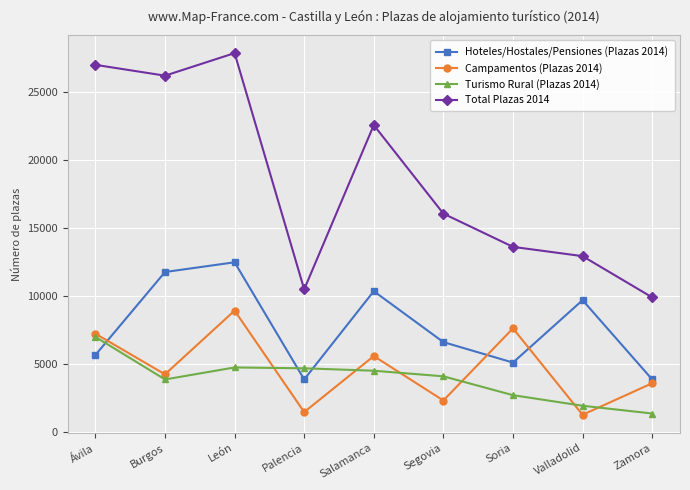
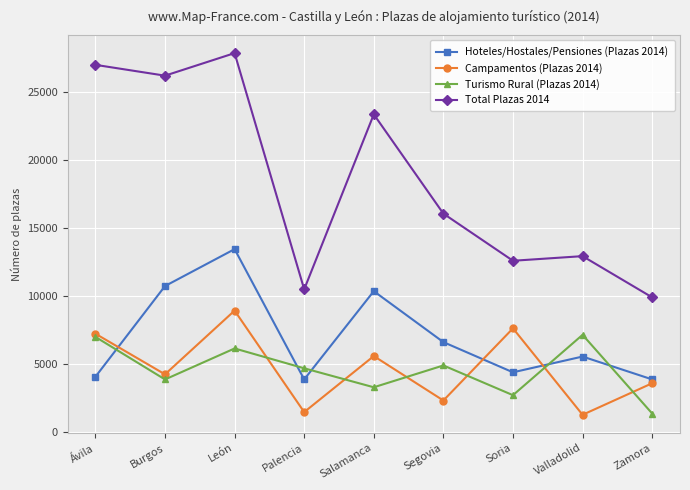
  {
    "Hoteles/Hostales/Pensiones (Plazas 2014)": {
-     "Ávila": 5700,
-     "Burgos": 11800,
-     "León": 12500,
+     "Ávila": 4100,
+     "Burgos": 10700,
+     "León": 13500,
      "Palencia": 3900,
      "Salamanca": 10400,
      "Segovia": 6600,
-     "Soria": 5100,
-     "Valladolid": 9700,
+     "Soria": 4400,
+     "Valladolid": 5600,
      "Zamora": 3900
    },
    "Campamentos (Plazas 2014)": {
      "Ávila": 7200,
      "Burgos": 4300,
      "León": 8900,
      "Palencia": 1500,
      "Salamanca": 5600,
      "Segovia": 2300,
      "Soria": 7600,
      "Valladolid": 1300,
      "Zamora": 3600
    },
    "Turismo Rural (Plazas 2014)": {
      "Ávila": 7000,
      "Burgos": 3900,
-     "León": 4800,
+     "León": 6200,
      "Palencia": 4700,
-     "Salamanca": 4500,
-     "Segovia": 4100,
+     "Salamanca": 3300,
+     "Segovia": 4900,
      "Soria": 2700,
-     "Valladolid": 2000,
+     "Valladolid": 7200,
      "Zamora": 1400
    },
    "Total Plazas 2014": {
      "Ávila": 27000,
      "Burgos": 26200,
      "León": 27900,
      "Palencia": 10500,
-     "Salamanca": 22600,
+     "Salamanca": 23400,
      "Segovia": 16100,
-     "Soria": 13600,
+     "Soria": 12600,
      "Valladolid": 12900,
      "Zamora": 9900
    }
  }
